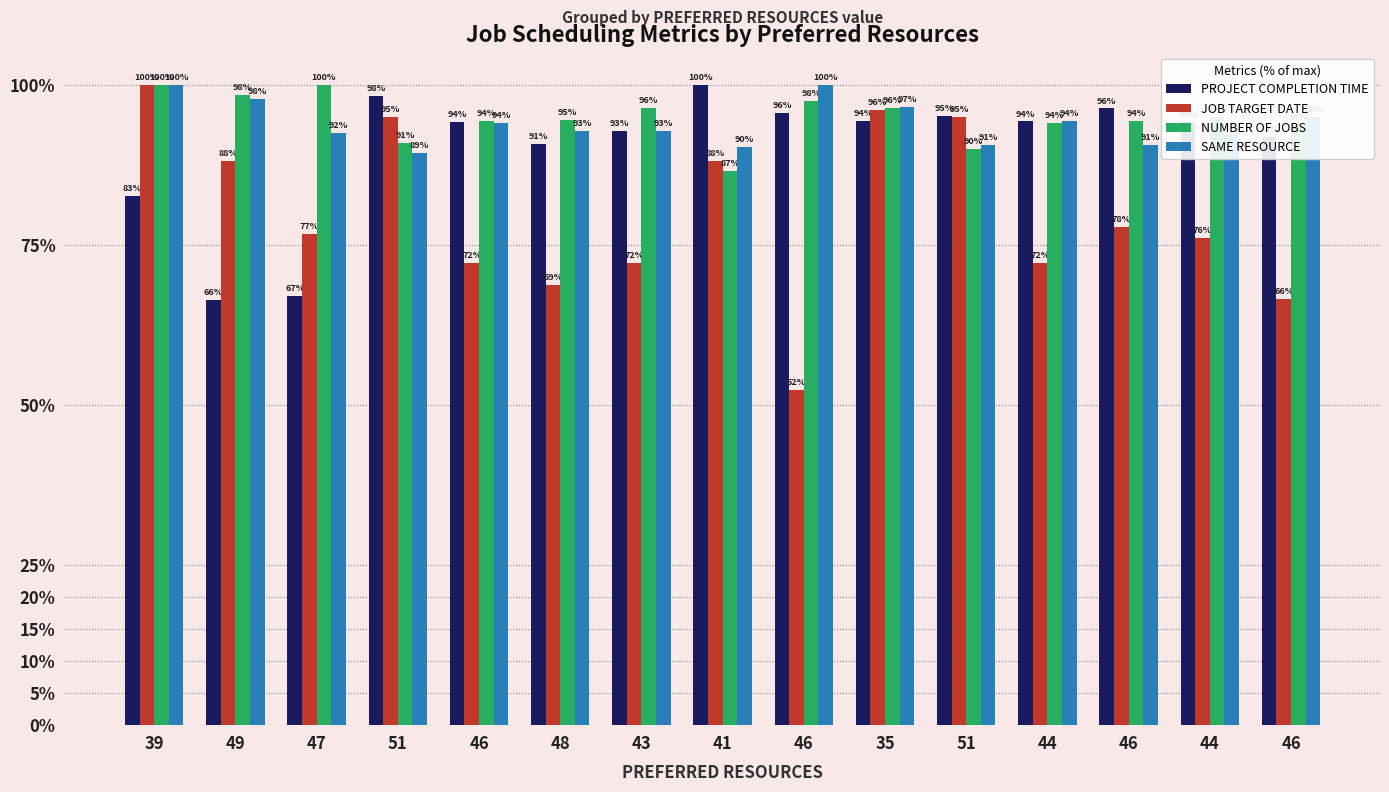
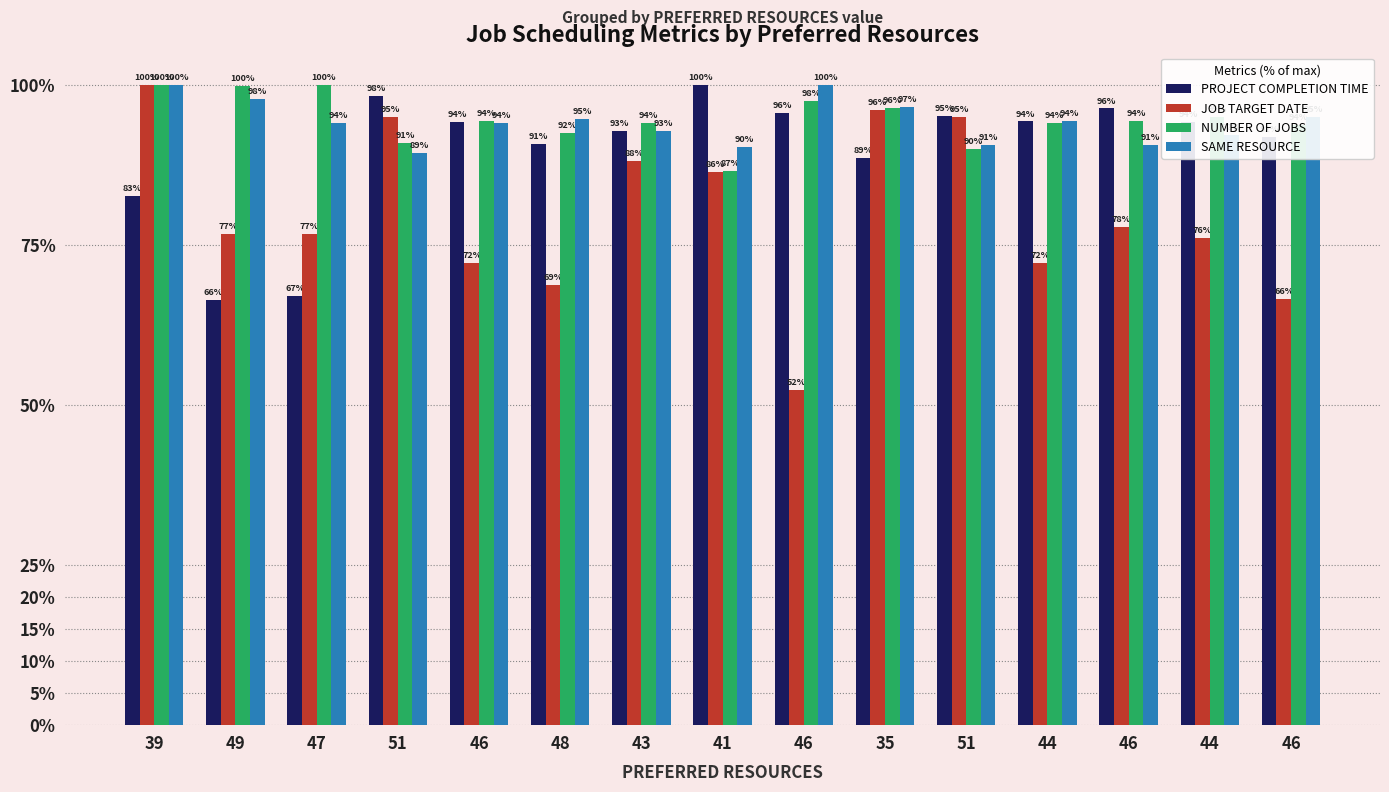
  {
    "PROJECT COMPLETION TIME": {
      "39": "83%",
      "49": "66%",
      "47": "67%",
      "48": "91%",
      "43": "93%",
      "41": "100%",
-     "35": "94%"
+     "35": "89%"
    },
    "JOB TARGET DATE": {
-     "49": "88%",
+     "49": "77%",
      "47": "77%",
      "48": "69%",
-     "43": "72%",
-     "41": "88%"
+     "43": "88%",
+     "41": "86%"
    },
    "NUMBER OF JOBS": {
-     "49": "98%",
+     "49": "100%",
      "47": "100%",
-     "48": "95%",
-     "43": "96%"
+     "48": "92%",
+     "43": "94%"
    },
    "SAME RESOURCE": {
      "49": "98%",
-     "47": "92%",
-     "48": "93%",
+     "47": "94%",
+     "48": "95%",
      "43": "93%",
      "41": "90%"
    }
  }
